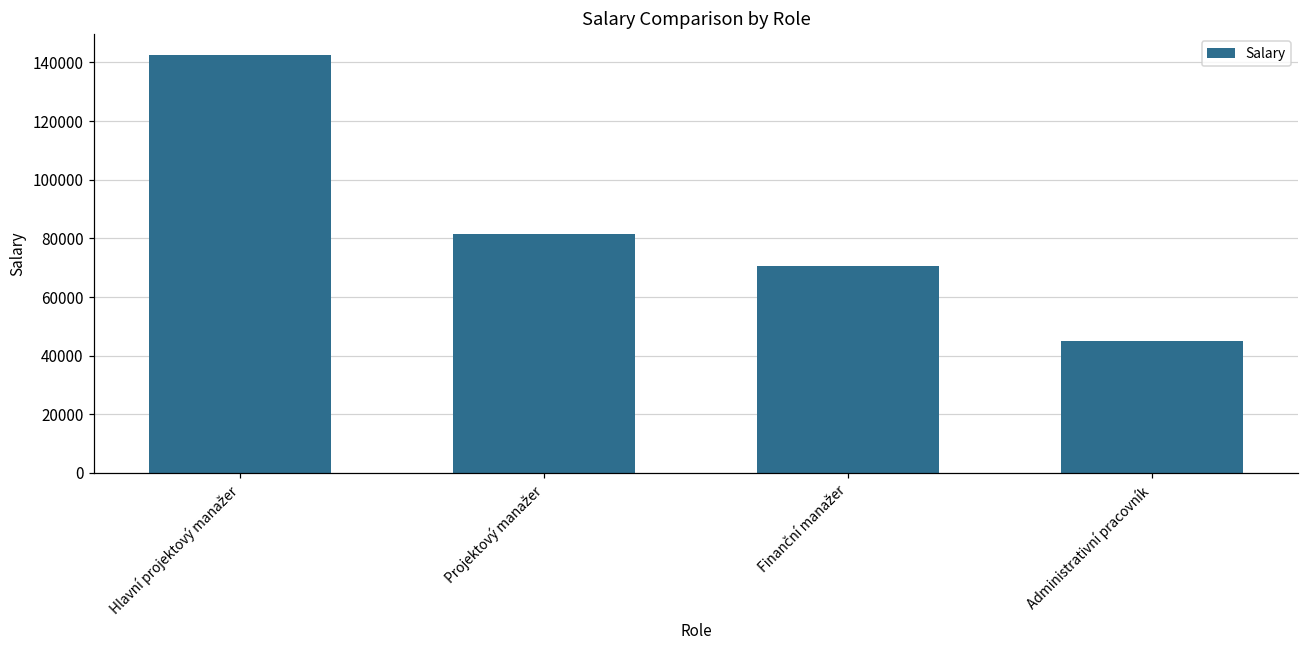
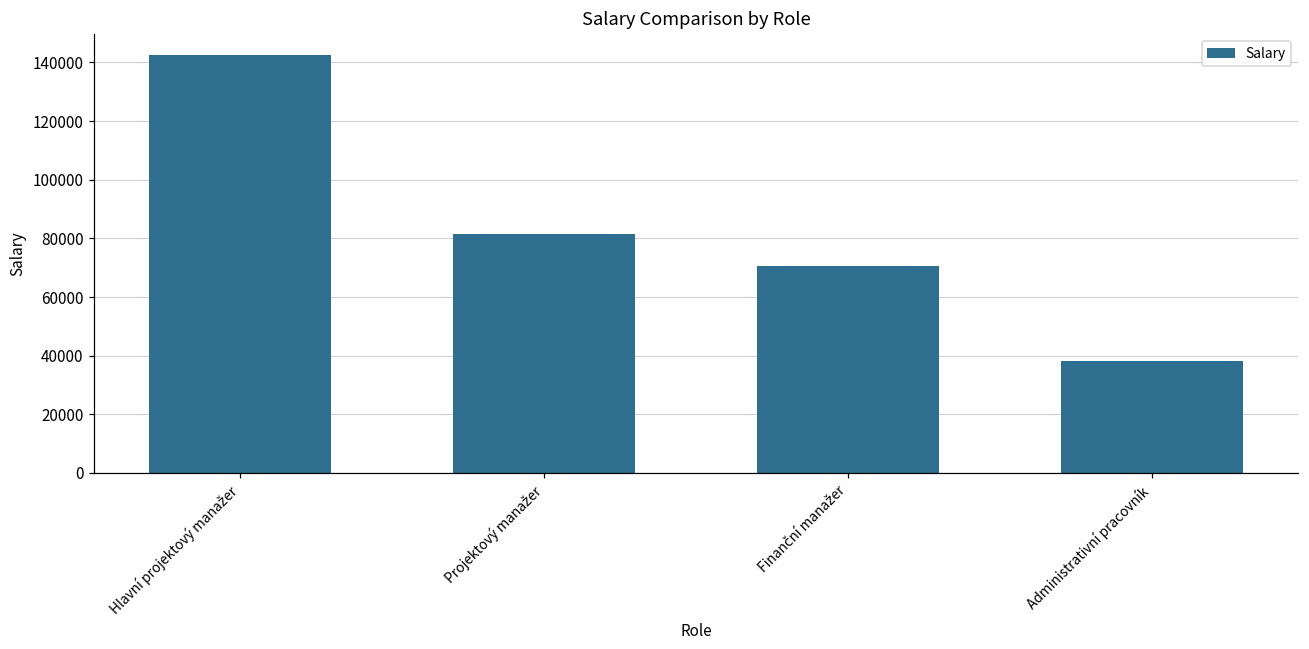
  {
    "Hlavní projektový manažer": 142000,
    "Projektový manažer": 81000,
    "Finanční manažer": 70000,
-   "Administrativní pracovník": 45000
+   "Administrativní pracovník": 38000
  }
